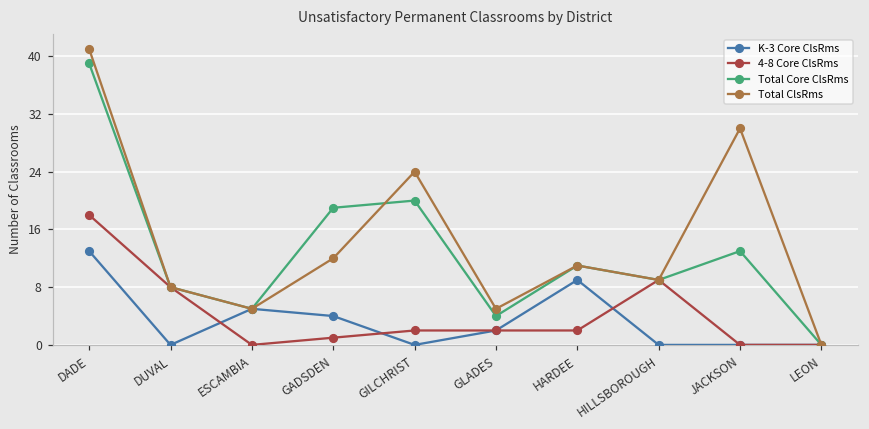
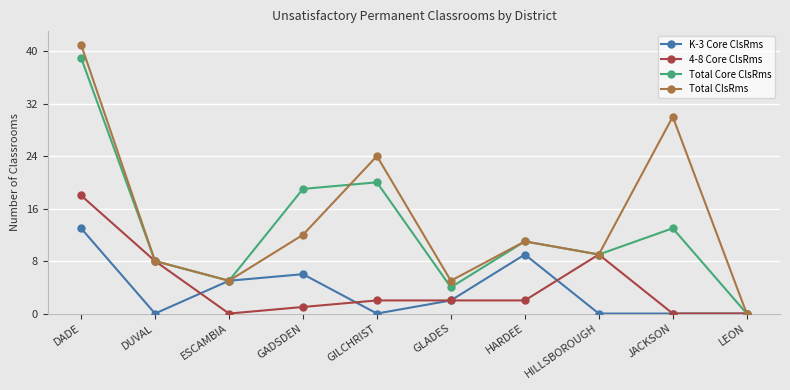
  {
    "K-3 Core ClsRms": {
      "DADE": 13,
      "DUVAL": 0,
-     "GADSDEN": 4,
+     "GADSDEN": 6,
      "GILCHRIST": 0,
      "HARDEE": 9,
      "HILLSBOROUGH": 0
    },
    "Total Core ClsRms": {
      "DADE": 39,
      "GADSDEN": 19,
      "GILCHRIST": 20,
      "GLADES": 4,
      "JACKSON": 13
    }
  }
